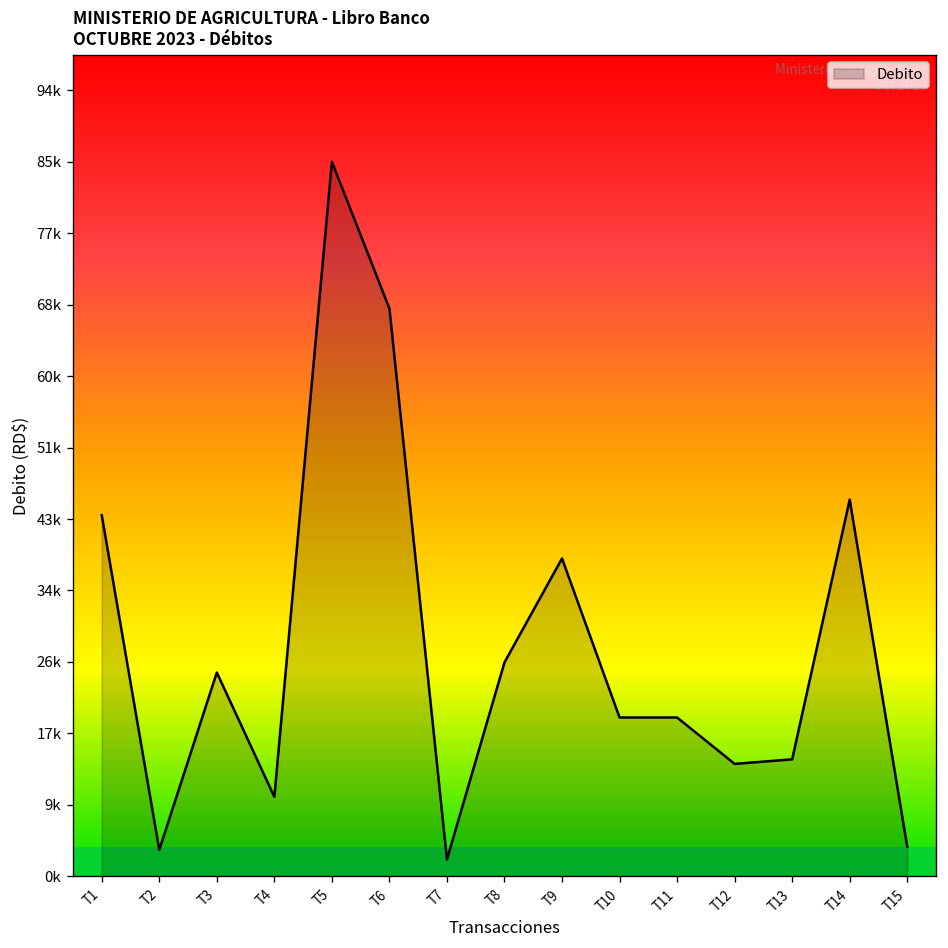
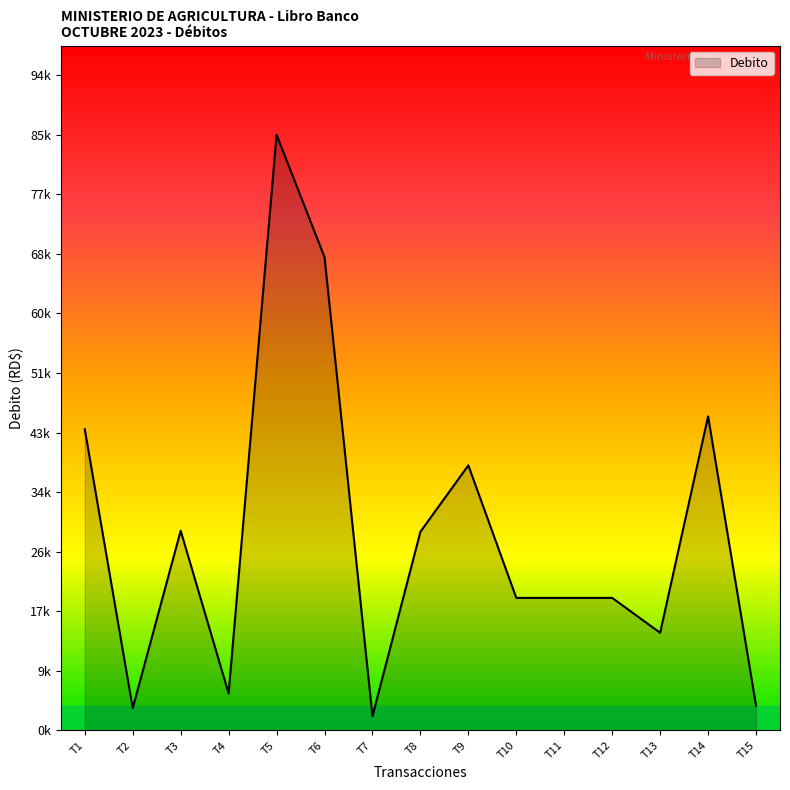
  {
    "T1": 43000,
-   "T3": 24000,
-   "T4": 9000,
+   "T3": 29000,
+   "T4": 5000,
    "T5": 85000,
    "T6": 68000,
-   "T8": 25000,
+   "T8": 28000,
    "T9": 38000,
    "T10": 19000,
    "T11": 19000,
-   "T12": 13000,
+   "T12": 19000,
    "T13": 14000,
    "T14": 45000,
    "T15": 4000
  }
